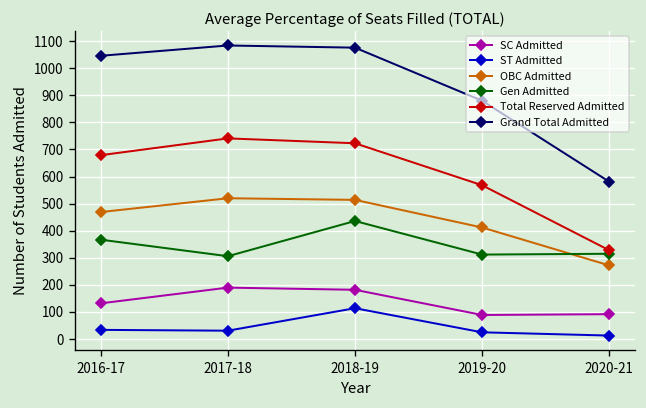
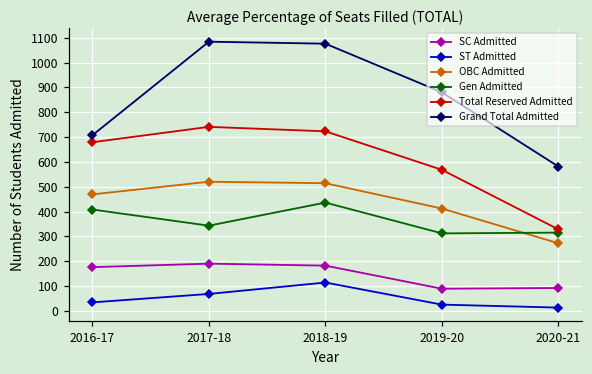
  {
    "SC Admitted": {
-     "2016-17": 130,
+     "2016-17": 180,
      "2017-18": 190,
      "2018-19": 180,
      "2019-20": 90,
      "2020-21": 90
    },
    "ST Admitted": {
      "2016-17": 30,
-     "2017-18": 30,
+     "2017-18": 70,
      "2018-19": 110,
      "2019-20": 30,
      "2020-21": 10
    },
    "OBC Admitted": {
      "2016-17": 470,
      "2017-18": 520,
      "2018-19": 510,
      "2019-20": 410,
      "2020-21": 270
    },
    "Gen Admitted": {
-     "2016-17": 370,
-     "2017-18": 310,
+     "2016-17": 410,
+     "2017-18": 340,
      "2018-19": 440,
      "2019-20": 310,
      "2020-21": 320
    },
    "Total Reserved Admitted": {
      "2016-17": 680,
      "2017-18": 740,
      "2018-19": 720,
      "2019-20": 570,
      "2020-21": 330
    },
    "Grand Total Admitted": {
-     "2016-17": 1050,
+     "2016-17": 710,
      "2017-18": 1080,
      "2018-19": 1080,
      "2020-21": 580
    }
  }
